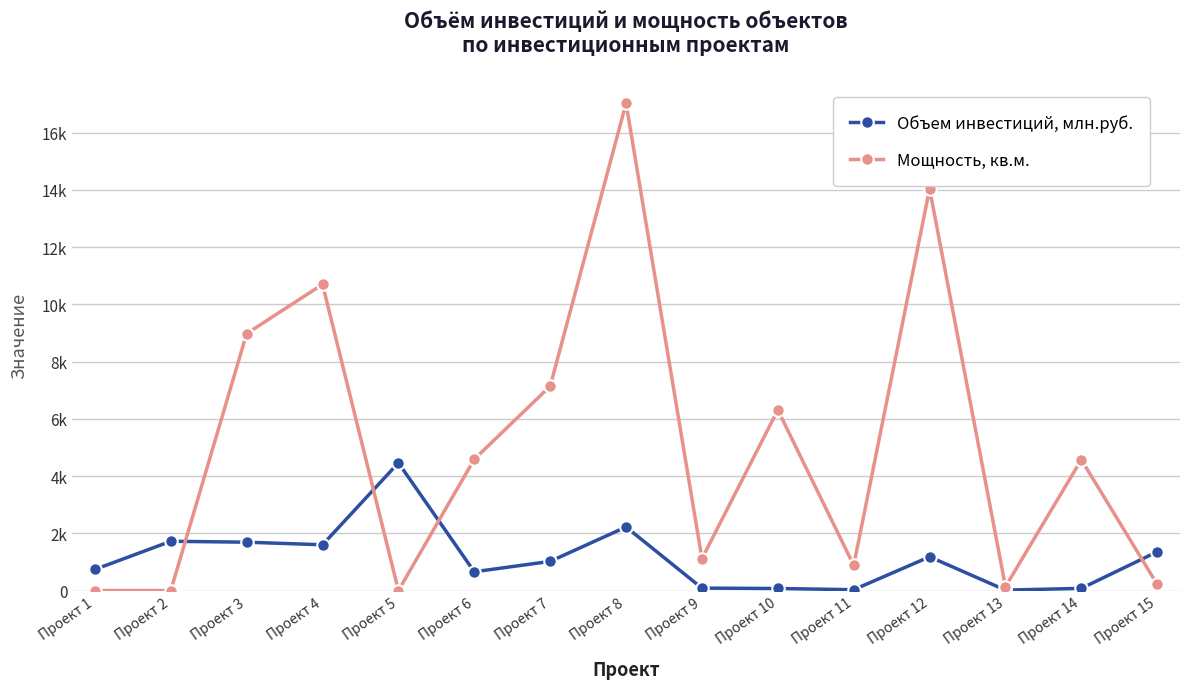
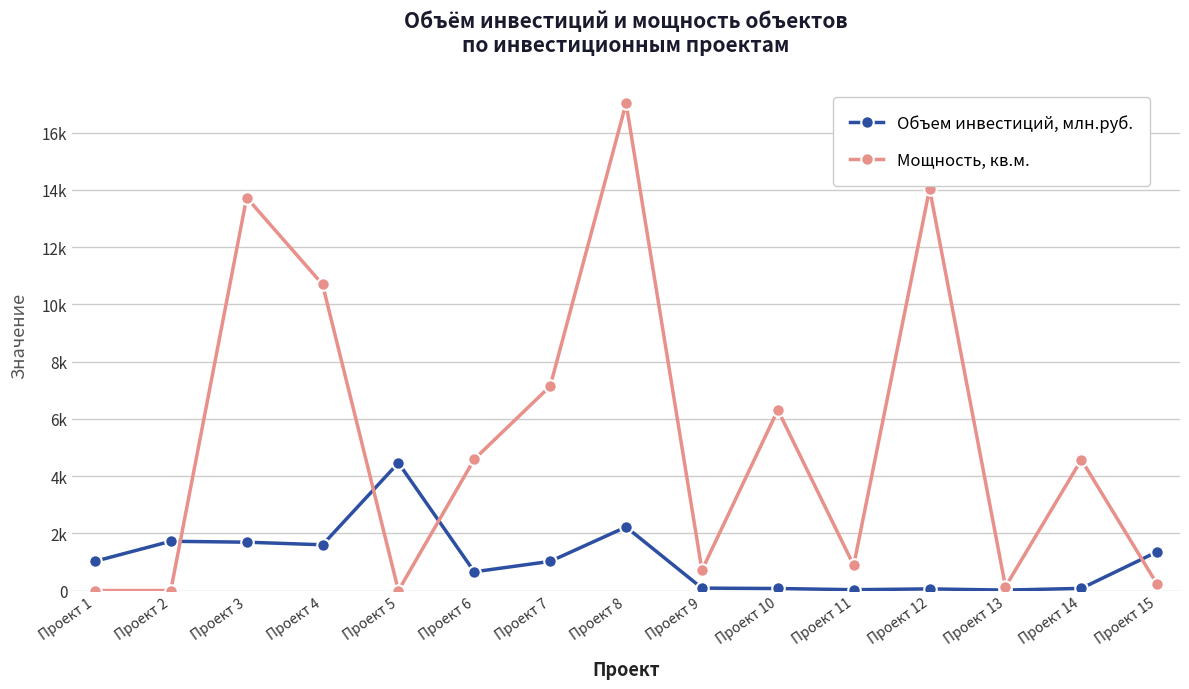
  {
    "Объем инвестиций, млн.руб.": {
-     "Проект 1": 700,
+     "Проект 1": 1000,
      "Проект 2": 1700,
      "Проект 3": 1700,
      "Проект 4": 1600,
      "Проект 5": 4500,
      "Проект 6": 700,
      "Проект 7": 1000,
      "Проект 8": 2200,
      "Проект 9": 100,
      "Проект 10": 100,
      "Проект 11": 0,
-     "Проект 12": 1200,
+     "Проект 12": 100,
      "Проект 13": 0,
      "Проект 14": 100,
      "Проект 15": 1400
    },
    "Мощность, кв.м.": {
      "Проект 1": 0,
      "Проект 2": 0,
-     "Проект 3": 9000,
+     "Проект 3": 13700,
      "Проект 4": 10700,
      "Проект 5": 0,
      "Проект 6": 4600,
      "Проект 7": 7100,
      "Проект 8": 17000,
-     "Проект 9": 1100,
+     "Проект 9": 700,
      "Проект 10": 6300,
      "Проект 11": 900,
      "Проект 12": 14000,
      "Проект 13": 100,
      "Проект 14": 4600,
      "Проект 15": 200
    }
  }
